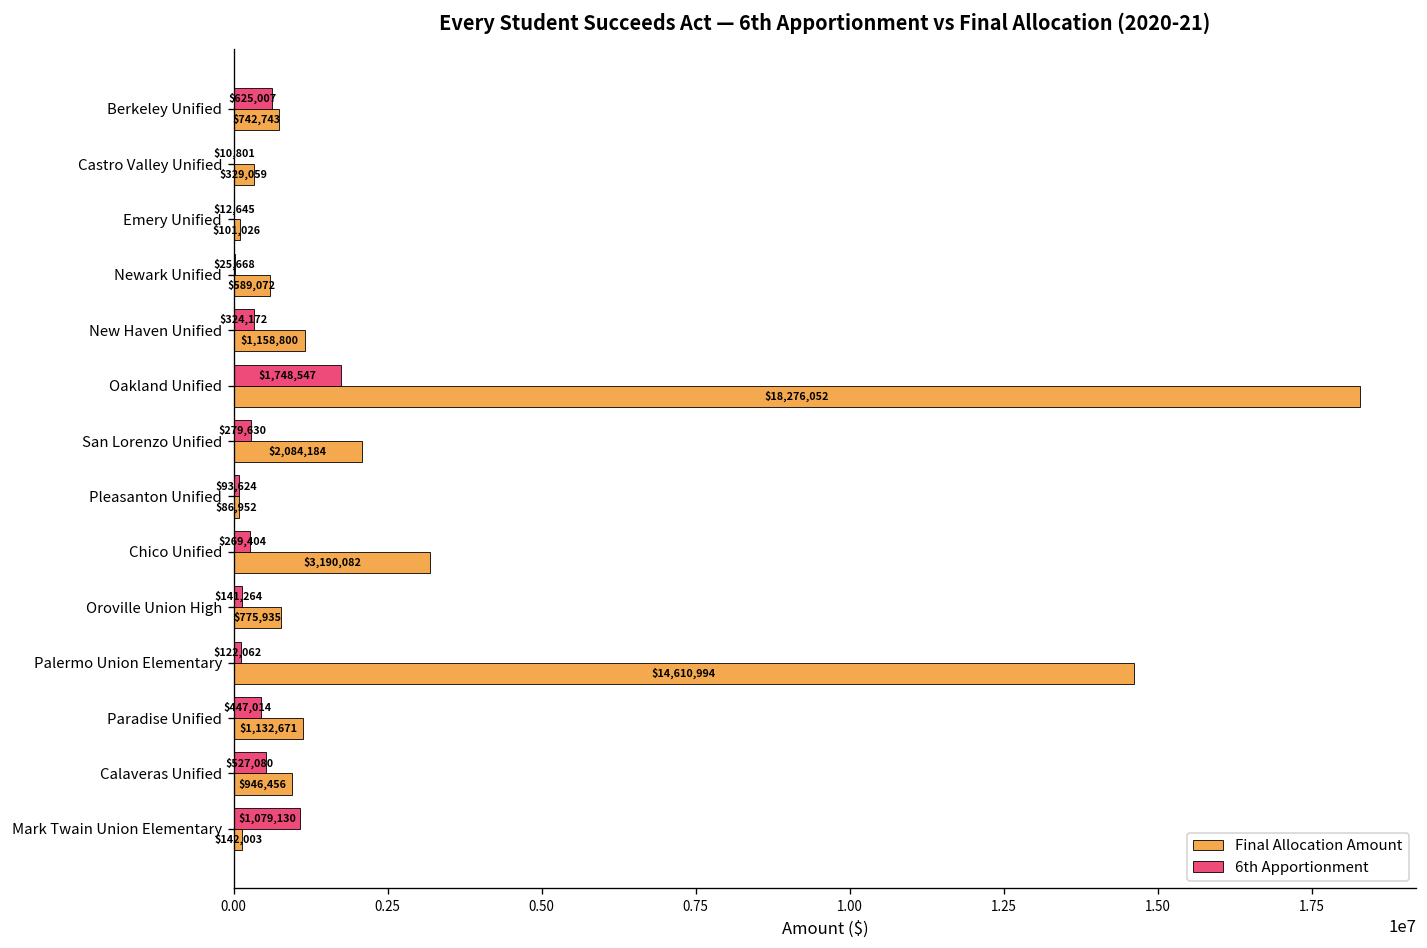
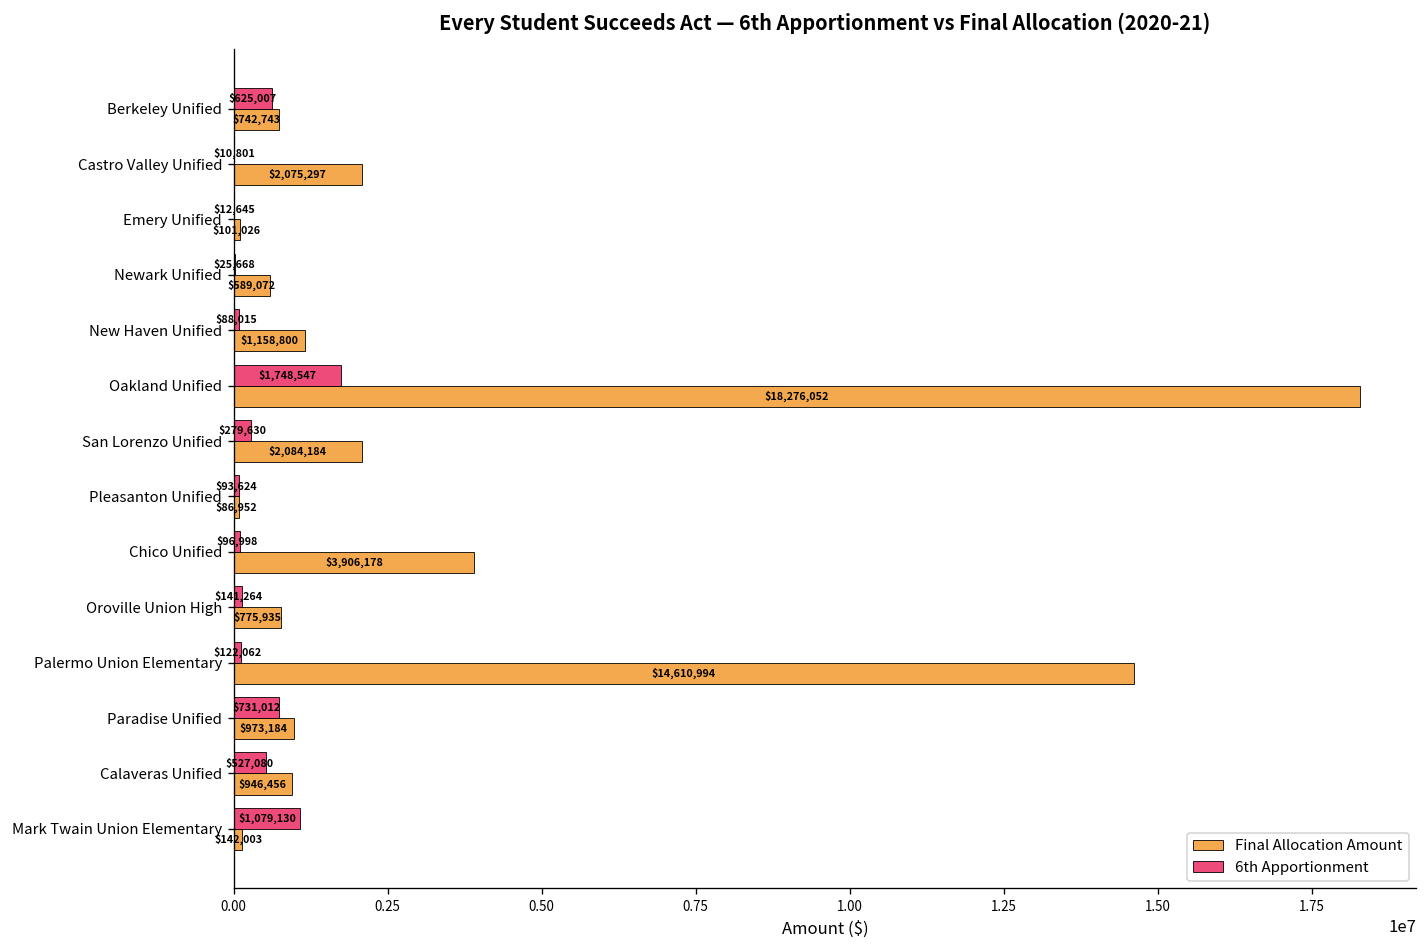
  {
    "Final Allocation Amount": {
      "Berkeley Unified": "$742,743",
-     "Castro Valley Unified": "$329,059",
+     "Castro Valley Unified": "$2,075,297",
      "Emery Unified": "$101,026",
      "Newark Unified": "$589,072",
      "New Haven Unified": "$1,158,800",
      "Oakland Unified": "$18,276,052",
      "San Lorenzo Unified": "$2,084,184",
      "Pleasanton Unified": "$86,952",
-     "Chico Unified": "$3,190,082",
+     "Chico Unified": "$3,906,178",
      "Oroville Union High": "$775,935",
      "Palermo Union Elementary": "$14,610,994",
-     "Paradise Unified": "$1,132,671",
+     "Paradise Unified": "$973,184",
      "Calaveras Unified": "$946,456",
      "Mark Twain Union Elementary": "$142,003"
    },
    "6th Apportionment": {
      "Berkeley Unified": "$625,007",
      "Castro Valley Unified": "$10,801",
      "Emery Unified": "$12,645",
      "Newark Unified": "$25,668",
-     "New Haven Unified": "$324,172",
+     "New Haven Unified": "$88,015",
      "Oakland Unified": "$1,748,547",
      "San Lorenzo Unified": "$279,630",
      "Pleasanton Unified": "$93,624",
-     "Chico Unified": "$269,404",
+     "Chico Unified": "$96,998",
      "Oroville Union High": "$141,264",
      "Palermo Union Elementary": "$122,062",
-     "Paradise Unified": "$447,014",
+     "Paradise Unified": "$731,012",
      "Calaveras Unified": "$527,080",
      "Mark Twain Union Elementary": "$1,079,130"
    }
  }
